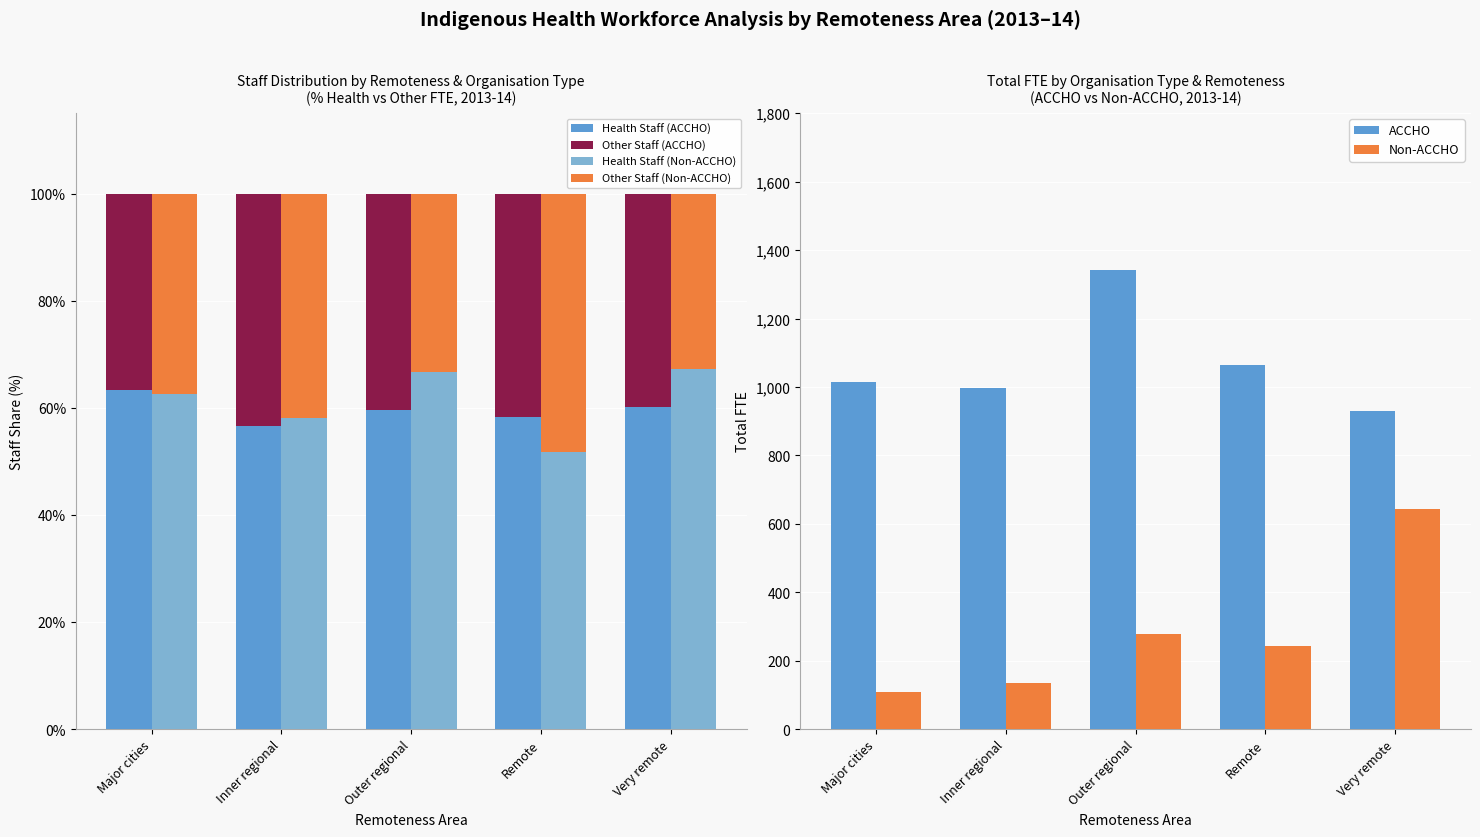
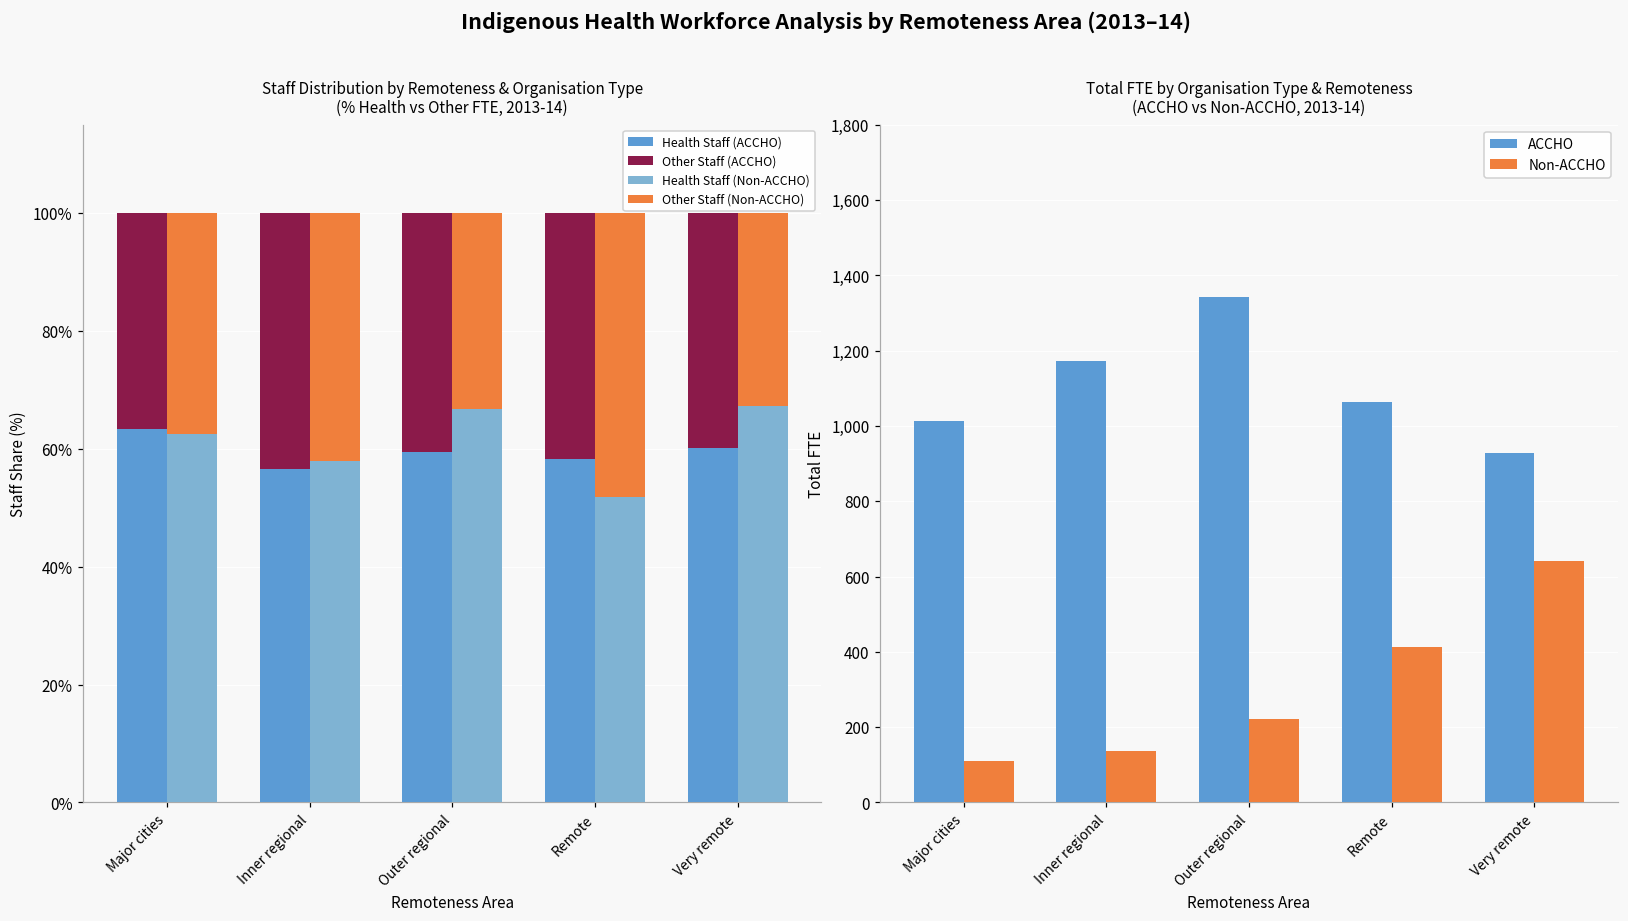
  {
    "Staff Distribution by Remoteness & Organisation Type (% Health vs Other FTE, 2013-14)": {
      "Other Staff (ACCHO)": {
        "Major cities": "37%",
        "Inner regional": "43%",
        "Outer regional": "40%",
        "Remote": "42%",
        "Very remote": "40%"
      },
      "Other Staff (Non-ACCHO)": {
        "Major cities": "38%",
        "Inner regional": "42%",
        "Outer regional": "33%",
        "Remote": "48%",
        "Very remote": "33%"
      }
    },
    "Total FTE by Organisation Type & Remoteness (ACCHO vs Non-ACCHO, 2013-14)": {
      "ACCHO": {
        "Major cities": "1,010",
-       "Inner regional": "1,000",
+       "Inner regional": "1,170",
        "Outer regional": "1,340",
        "Remote": "1,060",
        "Very remote": "930"
      },
      "Non-ACCHO": {
        "Major cities": "110",
        "Inner regional": "140",
-       "Outer regional": "280",
-       "Remote": "240",
+       "Outer regional": "220",
+       "Remote": "410",
        "Very remote": "640"
      }
    }
  }
